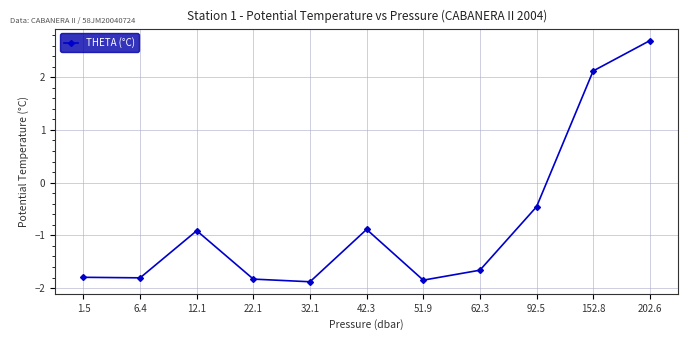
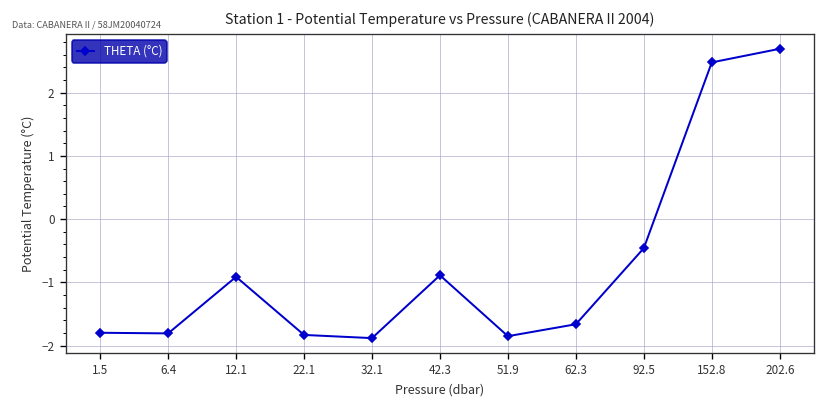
  {
    "1.5": -1.8,
    "6.4": -1.8,
    "12.1": -0.9,
    "22.1": -1.8,
    "32.1": -1.9,
    "42.3": -0.9,
    "51.9": -1.9,
    "62.3": -1.7,
    "92.5": -0.5,
-   "152.8": 2.1,
+   "152.8": 2.5,
    "202.6": 2.7
  }
